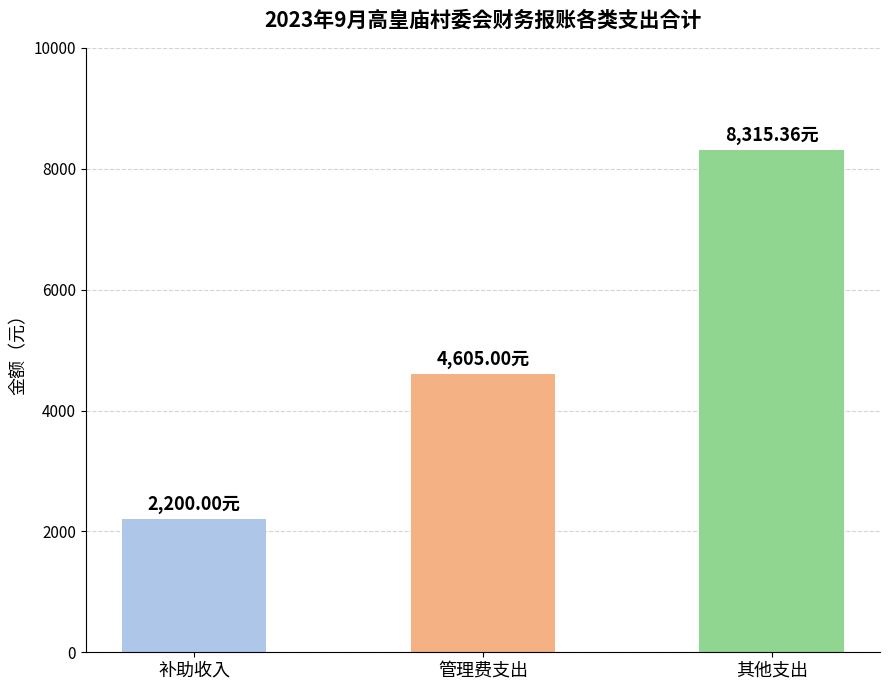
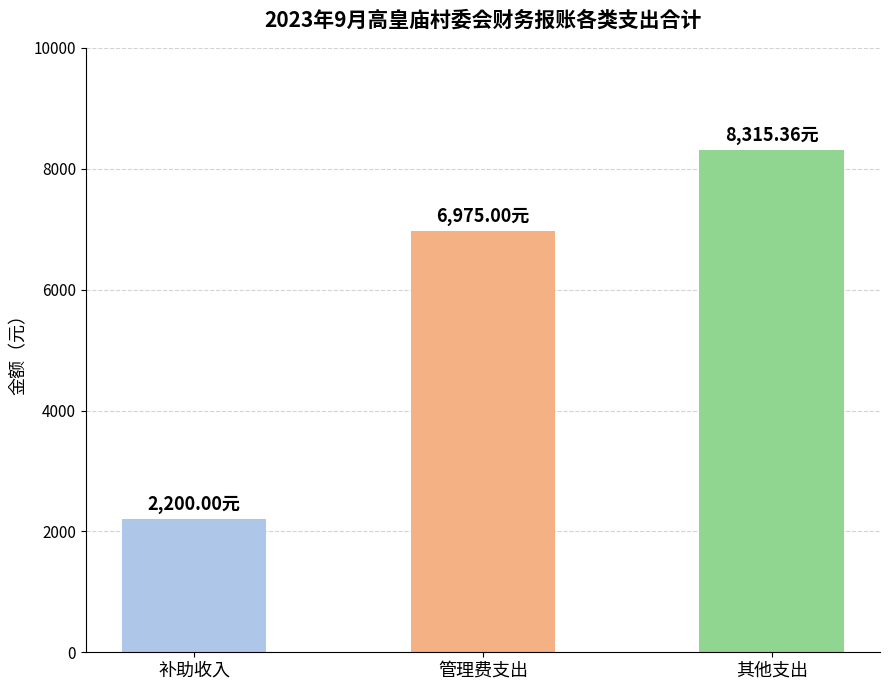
  {
    "补助收入": "2,200.00元",
-   "管理费支出": "4,605.00元",
+   "管理费支出": "6,975.00元",
    "其他支出": "8,315.36元"
  }
